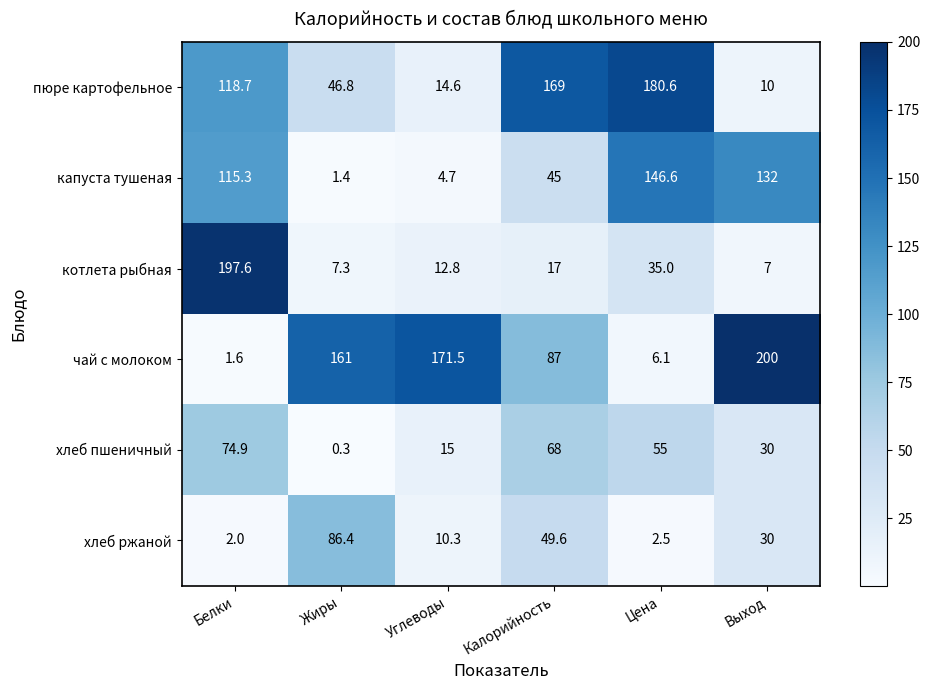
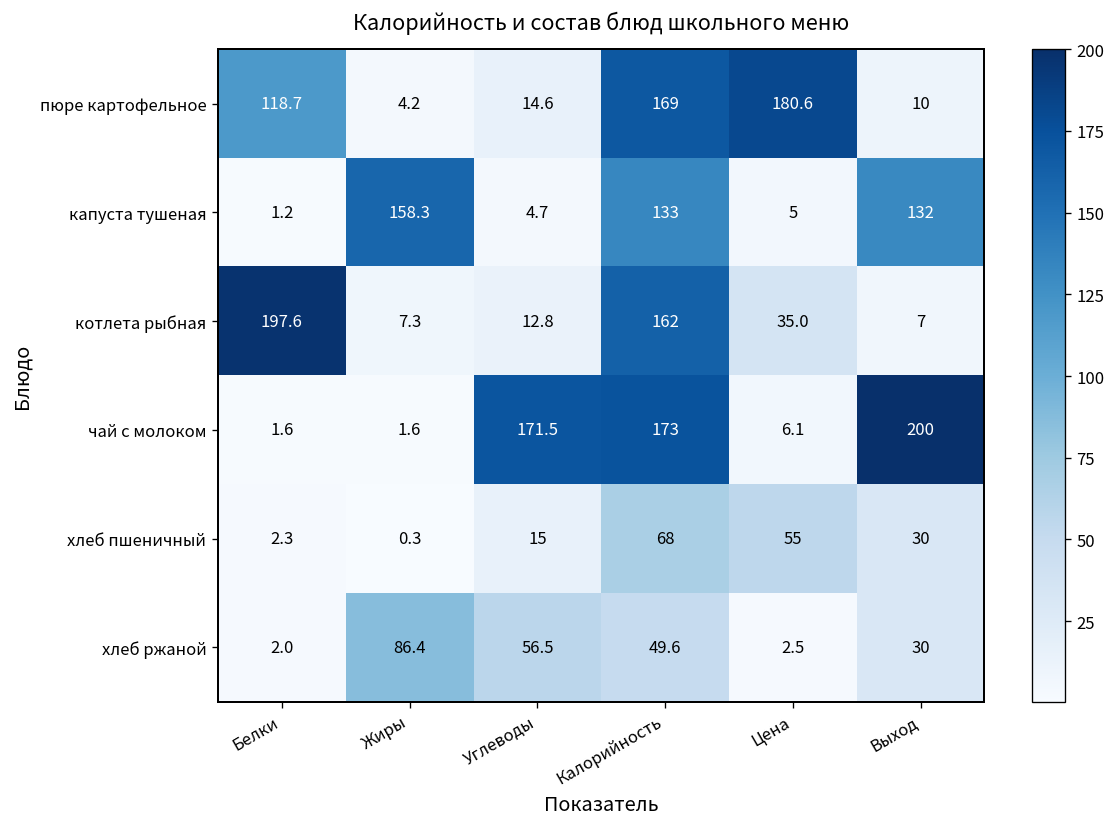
  {
    "пюре картофельное": {
      "Белки": 118.7,
-     "Жиры": 46.8,
+     "Жиры": 4.2,
      "Углеводы": 14.6,
      "Калорийность": 169,
      "Цена": 180.6,
      "Выход": 10
    },
    "капуста тушеная": {
-     "Белки": 115.3,
-     "Жиры": 1.4,
+     "Белки": 1.2,
+     "Жиры": 158.3,
      "Углеводы": 4.7,
-     "Калорийность": 45,
-     "Цена": 146.6,
+     "Калорийность": 133,
+     "Цена": 5,
      "Выход": 132
    },
    "котлета рыбная": {
      "Белки": 197.6,
      "Жиры": 7.3,
      "Углеводы": 12.8,
-     "Калорийность": 17,
+     "Калорийность": 162,
      "Цена": 35.0,
      "Выход": 7
    },
    "чай с молоком": {
      "Белки": 1.6,
-     "Жиры": 161,
+     "Жиры": 1.6,
      "Углеводы": 171.5,
-     "Калорийность": 87,
+     "Калорийность": 173,
      "Цена": 6.1,
      "Выход": 200
    },
    "хлеб пшеничный": {
-     "Белки": 74.9,
+     "Белки": 2.3,
      "Жиры": 0.3,
      "Углеводы": 15,
      "Калорийность": 68,
      "Цена": 55,
      "Выход": 30
    },
    "хлеб ржаной": {
      "Белки": 2.0,
      "Жиры": 86.4,
-     "Углеводы": 10.3,
+     "Углеводы": 56.5,
      "Калорийность": 49.6,
      "Цена": 2.5,
      "Выход": 30
    }
  }
